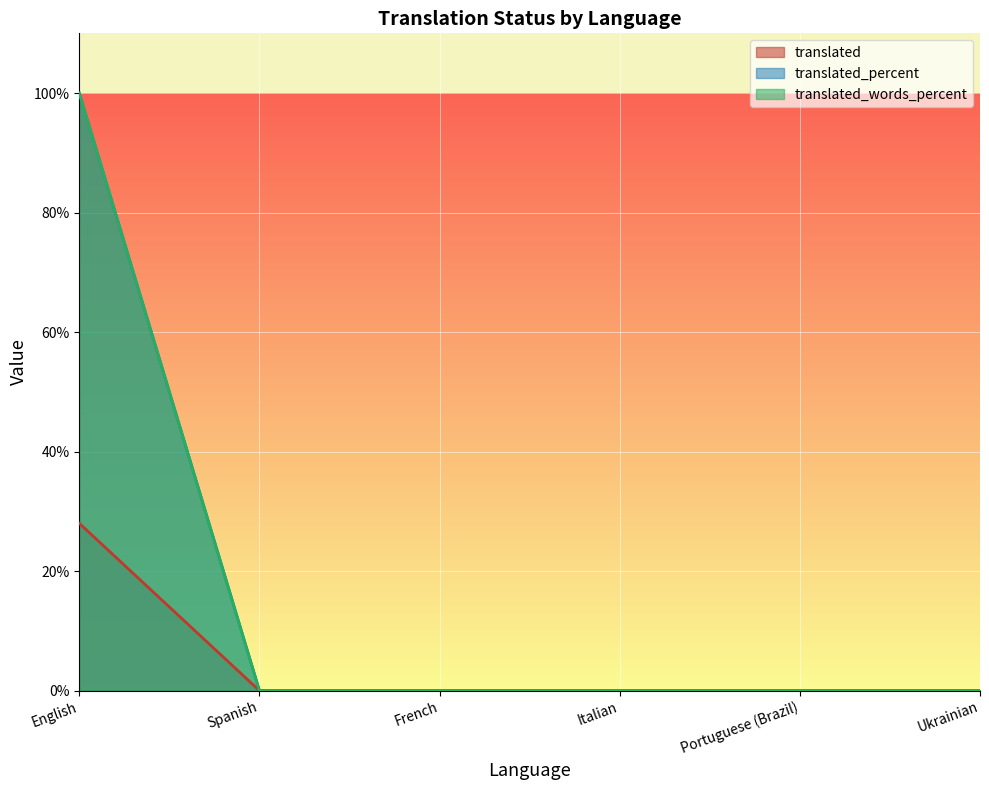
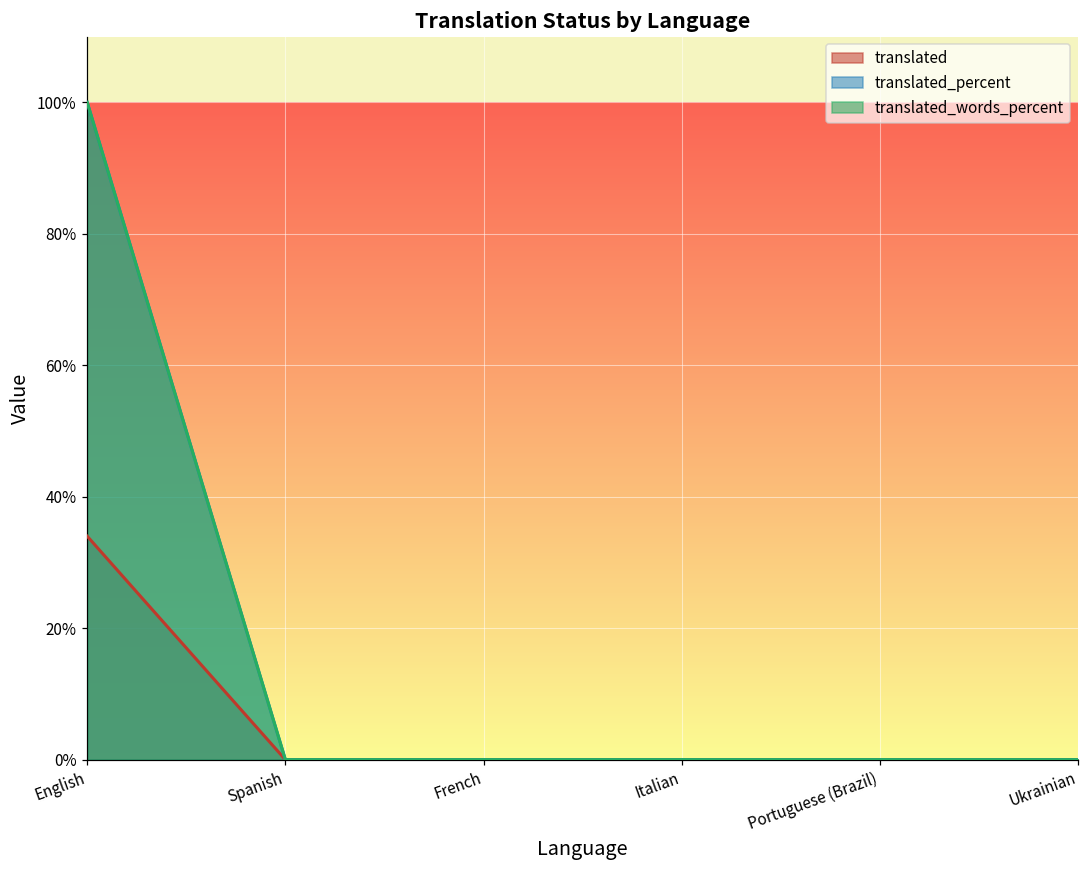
  {
    "translated": {
-     "English": "28%"
+     "English": "34%"
    },
    "translated_words_percent": {
      "English": "100%"
    }
  }
